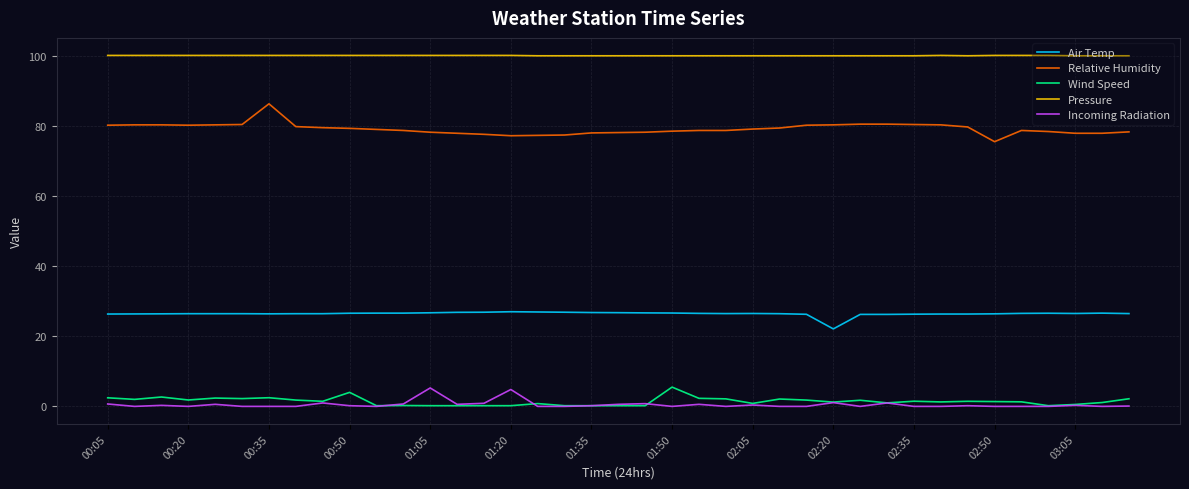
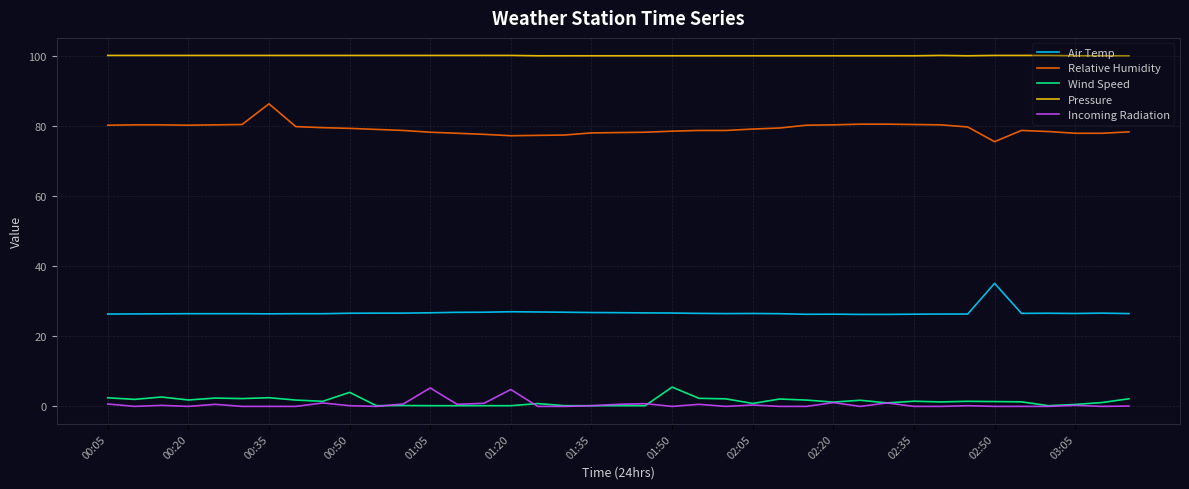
  {
    "Air Temp": {
      "00:05": 26,
      "00:20": 26,
      "00:35": 26,
      "00:50": 27,
      "01:05": 27,
      "01:20": 27,
      "01:35": 27,
      "01:50": 27,
      "02:05": 27,
-     "02:20": 22,
+     "02:20": 26,
      "02:35": 26,
-     "02:50": 26,
+     "02:50": 35,
      "03:05": 27
    },
    "Relative Humidity": {
      "00:05": 80,
      "00:20": 80,
      "00:35": 86,
      "00:50": 79,
      "01:05": 78,
      "01:20": 77,
      "01:35": 78,
      "01:50": 79,
      "02:05": 79,
      "02:20": 80,
      "02:35": 80,
      "02:50": 76,
      "03:05": 78
    },
    "Wind Speed": {
      "00:05": 2,
      "00:20": 2,
      "00:35": 2,
      "00:50": 4,
      "01:05": 0,
      "01:20": 0,
      "01:50": 6,
      "02:35": 1,
      "02:50": 1
    },
    "Pressure": {
      "00:05": 100,
      "00:20": 100,
      "00:35": 100,
      "00:50": 100,
      "01:05": 100,
      "01:20": 100,
      "01:35": 100,
      "01:50": 100,
      "02:05": 100,
      "02:20": 100,
      "02:35": 100,
      "02:50": 100
    },
    "Incoming Radiation": {
      "00:05": 1,
      "00:20": 0,
      "00:35": 0,
      "00:50": 0,
      "01:05": 5,
      "01:20": 5,
      "01:50": 0,
      "02:35": 0,
      "02:50": 0
    }
  }
